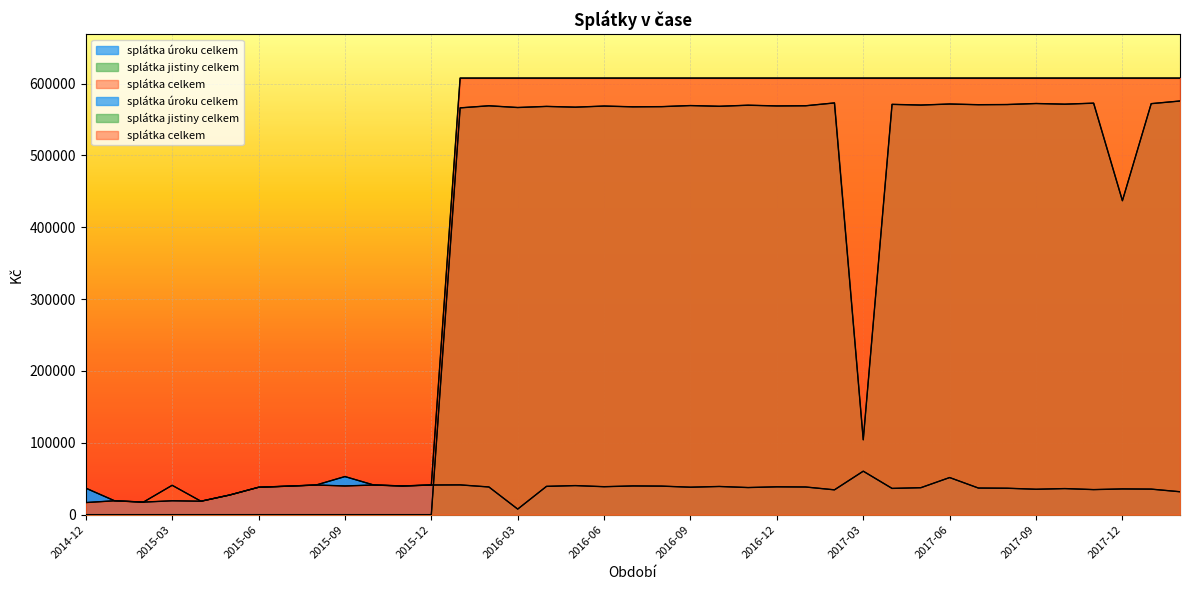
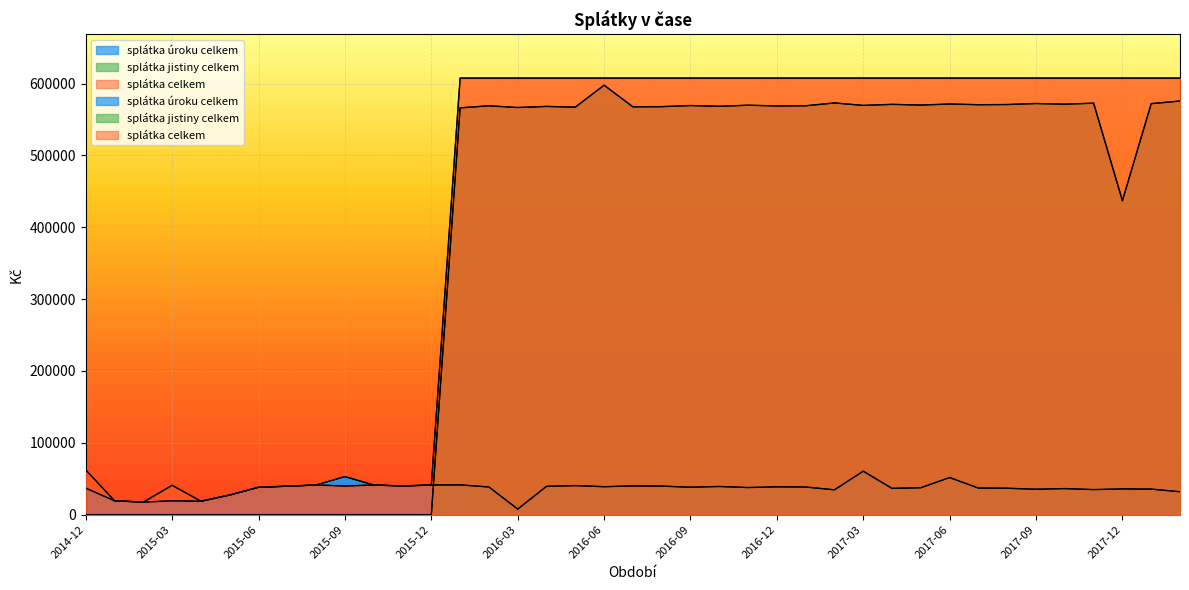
  {
    "splátka úroku celkem": {
      "2014-12": 40000,
      "2015-03": 20000,
      "2015-09": 50000,
      "2016-03": 10000,
      "2016-06": 40000,
      "2016-09": 40000,
      "2016-12": 40000,
      "2017-03": 60000,
      "2017-06": 50000,
      "2017-09": 40000,
      "2017-12": 40000
    },
    "splátka jistiny celkem": {
      "2014-12": 0,
      "2015-03": 0,
      "2015-06": 0,
      "2015-09": 0,
      "2015-12": 0,
      "2016-03": 570000,
-     "2016-06": 570000,
+     "2016-06": 600000,
      "2016-09": 570000,
      "2016-12": 570000,
-     "2017-03": 100000,
+     "2017-03": 570000,
      "2017-06": 570000,
      "2017-09": 570000,
      "2017-12": 440000
    },
    "splátka celkem": {
-     "2014-12": 20000,
+     "2014-12": 60000,
      "2015-03": 40000,
      "2015-09": 40000,
      "2016-03": 610000,
      "2016-06": 610000,
      "2016-09": 610000,
      "2016-12": 610000,
      "2017-03": 610000,
      "2017-06": 610000,
      "2017-09": 610000,
      "2017-12": 610000
    }
  }
